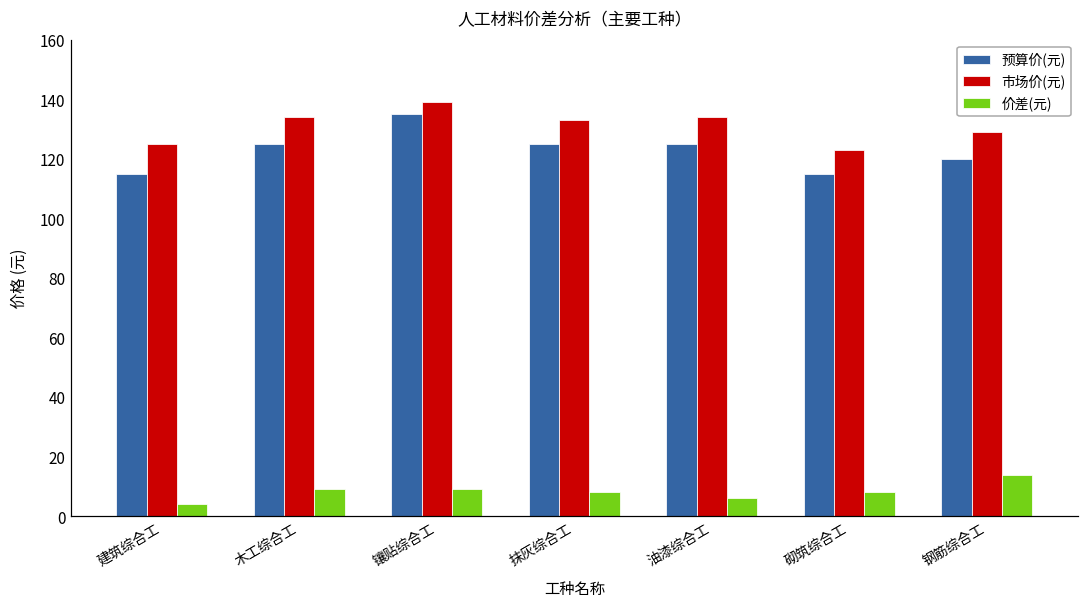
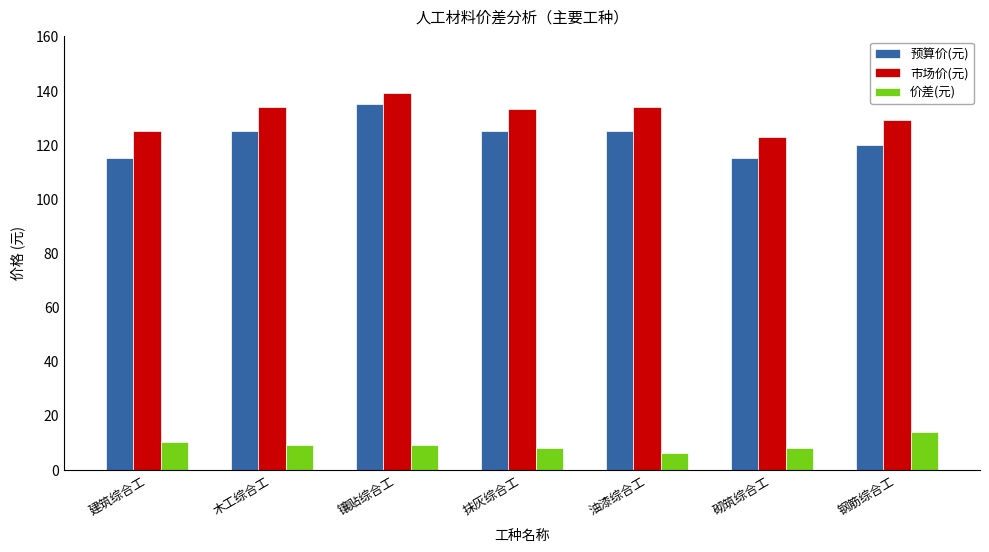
  {
    "预算价(元)": {
      "建筑综合工": 115,
      "木工综合工": 125,
      "镶贴综合工": 135,
      "抹灰综合工": 125,
      "油漆综合工": 125,
      "砌筑综合工": 115,
      "钢筋综合工": 120
    },
    "市场价(元)": {
      "建筑综合工": 125,
      "木工综合工": 134,
      "镶贴综合工": 139,
      "抹灰综合工": 133,
      "油漆综合工": 134,
      "砌筑综合工": 123,
      "钢筋综合工": 129
    },
    "价差(元)": {
-     "建筑综合工": 4,
+     "建筑综合工": 10,
      "木工综合工": 9,
      "镶贴综合工": 9,
      "抹灰综合工": 8,
      "油漆综合工": 6,
      "砌筑综合工": 8,
      "钢筋综合工": 14
    }
  }
